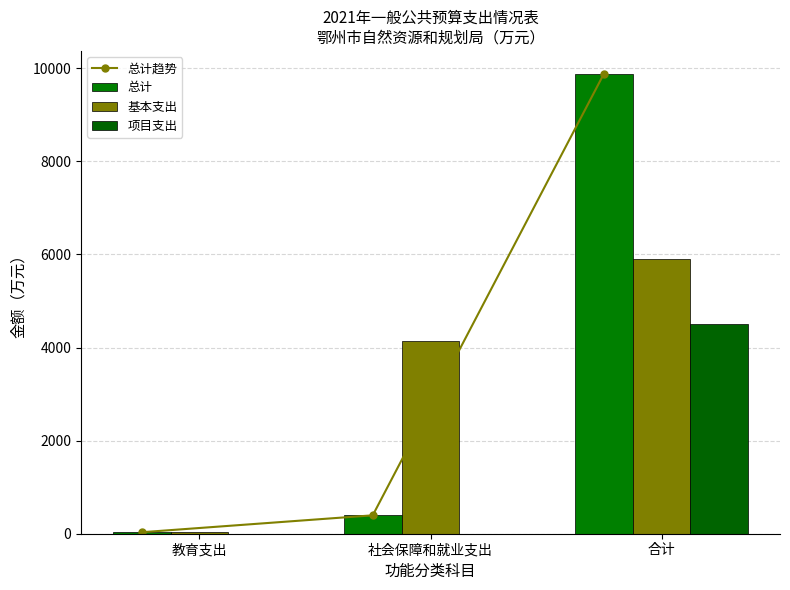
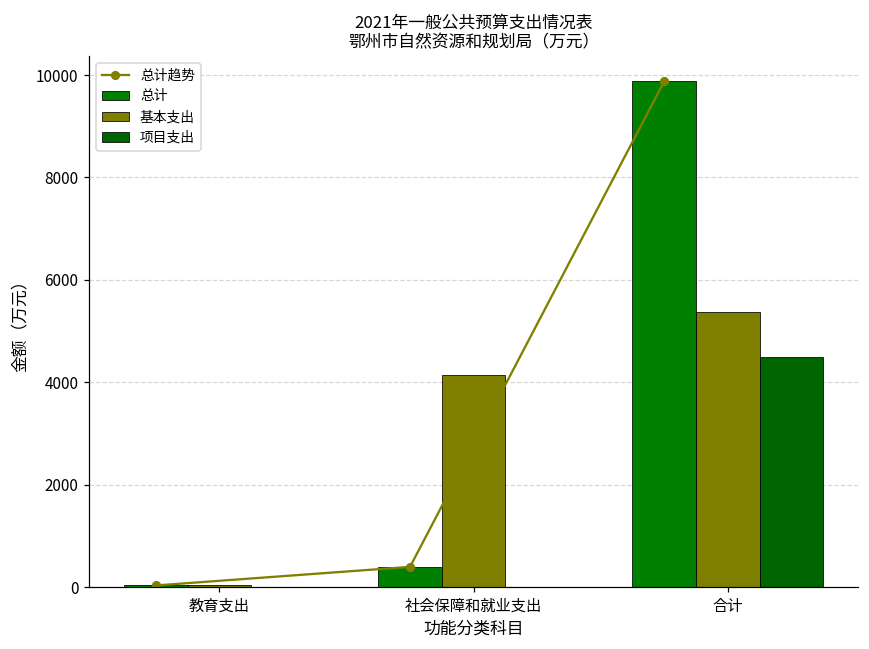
  {
    "基本支出": {
      "社会保障和就业支出": 4100,
-     "合计": 5900
+     "合计": 5400
    }
  }
